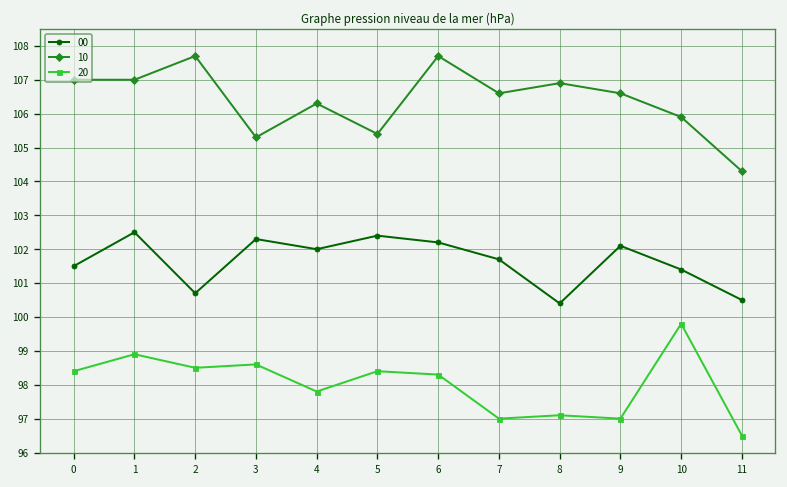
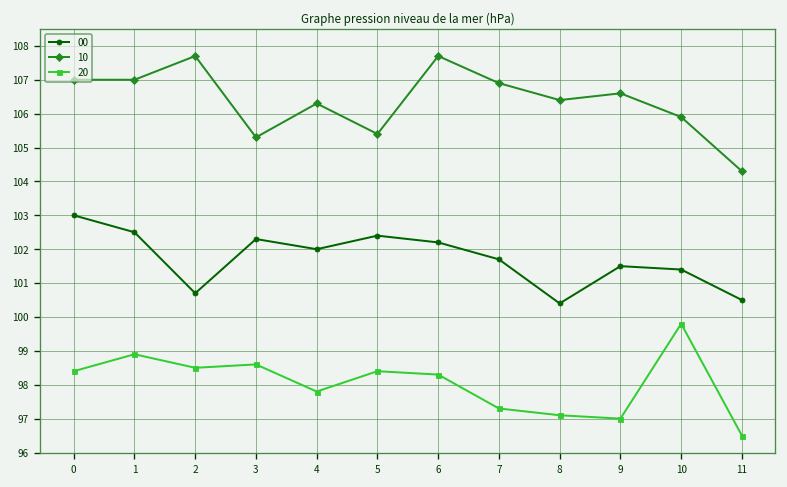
  {
    "00": {
-     "0": 101.5,
+     "0": 103.0,
      "1": 102.5,
      "2": 100.7,
      "3": 102.3,
      "4": 102.0,
      "5": 102.4,
      "6": 102.2,
      "7": 101.7,
      "8": 100.4,
-     "9": 102.1,
+     "9": 101.5,
      "10": 101.4,
      "11": 100.5
    },
    "10": {
      "1": 107.0,
      "2": 107.7,
      "3": 105.3,
      "4": 106.3,
      "5": 105.4,
      "6": 107.7,
-     "7": 106.6,
-     "8": 106.9,
+     "7": 106.9,
+     "8": 106.4,
      "9": 106.6,
      "10": 105.9,
      "11": 104.3
    },
    "20": {
      "0": 98.4,
      "1": 98.9,
      "2": 98.5,
      "3": 98.6,
      "4": 97.8,
      "5": 98.4,
      "6": 98.3,
-     "7": 97.0,
+     "7": 97.3,
      "8": 97.1,
      "9": 97.0,
      "10": 99.8,
      "11": 96.5
    }
  }
